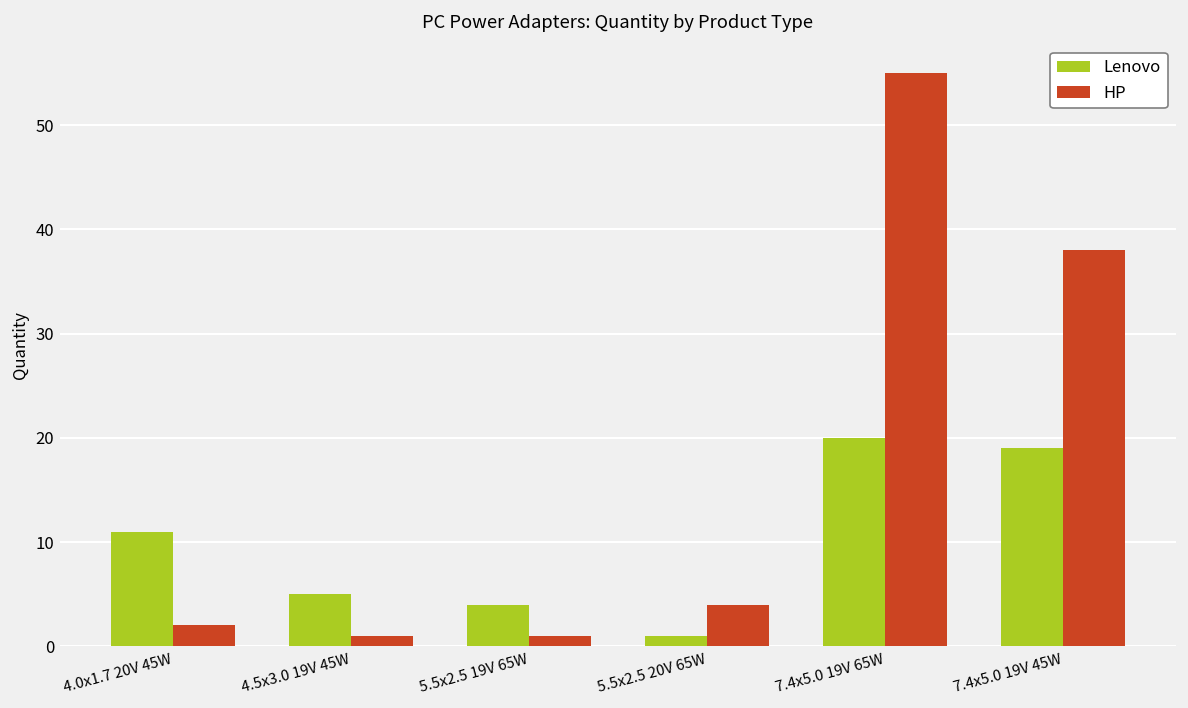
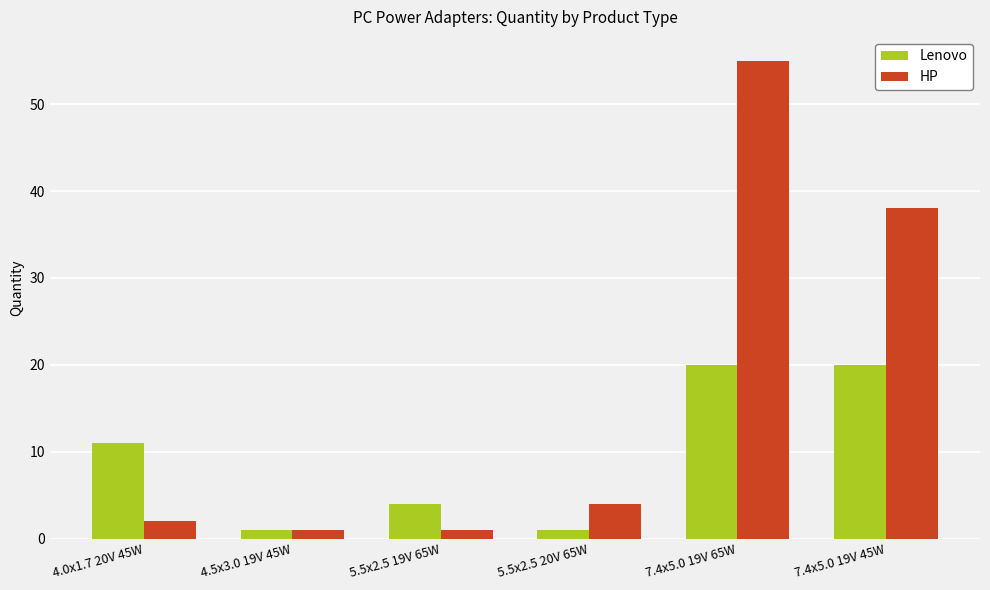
  {
    "Lenovo": {
      "4.0x1.7 20V 45W": 11,
-     "4.5x3.0 19V 45W": 5,
+     "4.5x3.0 19V 45W": 1,
      "5.5x2.5 19V 65W": 4,
      "5.5x2.5 20V 65W": 1,
      "7.4x5.0 19V 65W": 20,
-     "7.4x5.0 19V 45W": 19
+     "7.4x5.0 19V 45W": 20
    },
    "HP": {
      "4.0x1.7 20V 45W": 2,
      "4.5x3.0 19V 45W": 1,
      "5.5x2.5 19V 65W": 1,
      "5.5x2.5 20V 65W": 4,
      "7.4x5.0 19V 65W": 55,
      "7.4x5.0 19V 45W": 38
    }
  }
